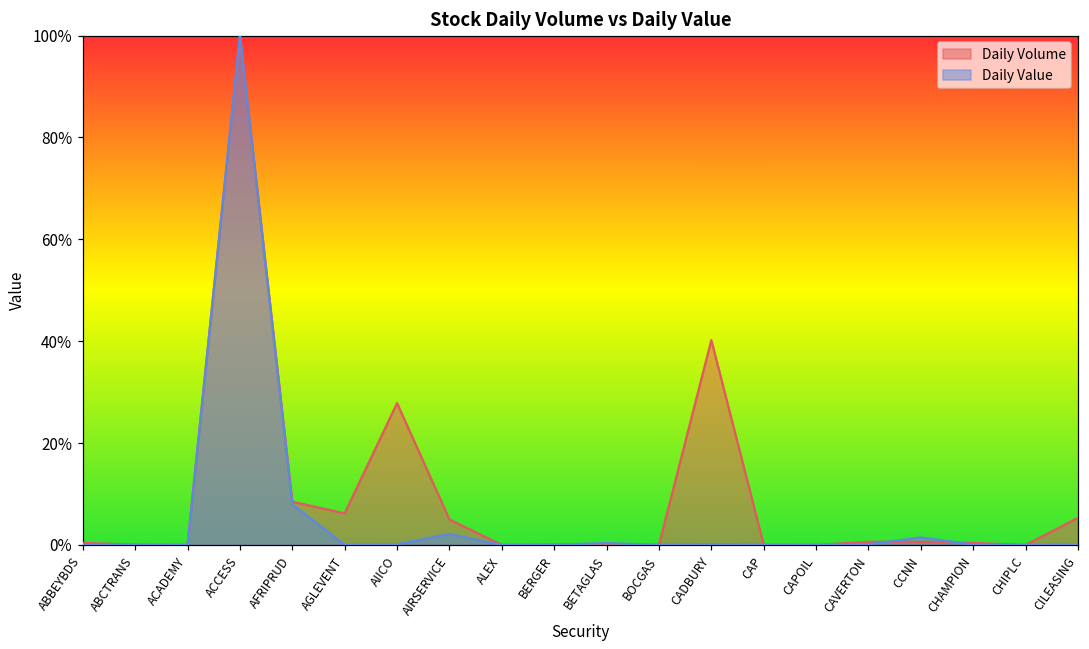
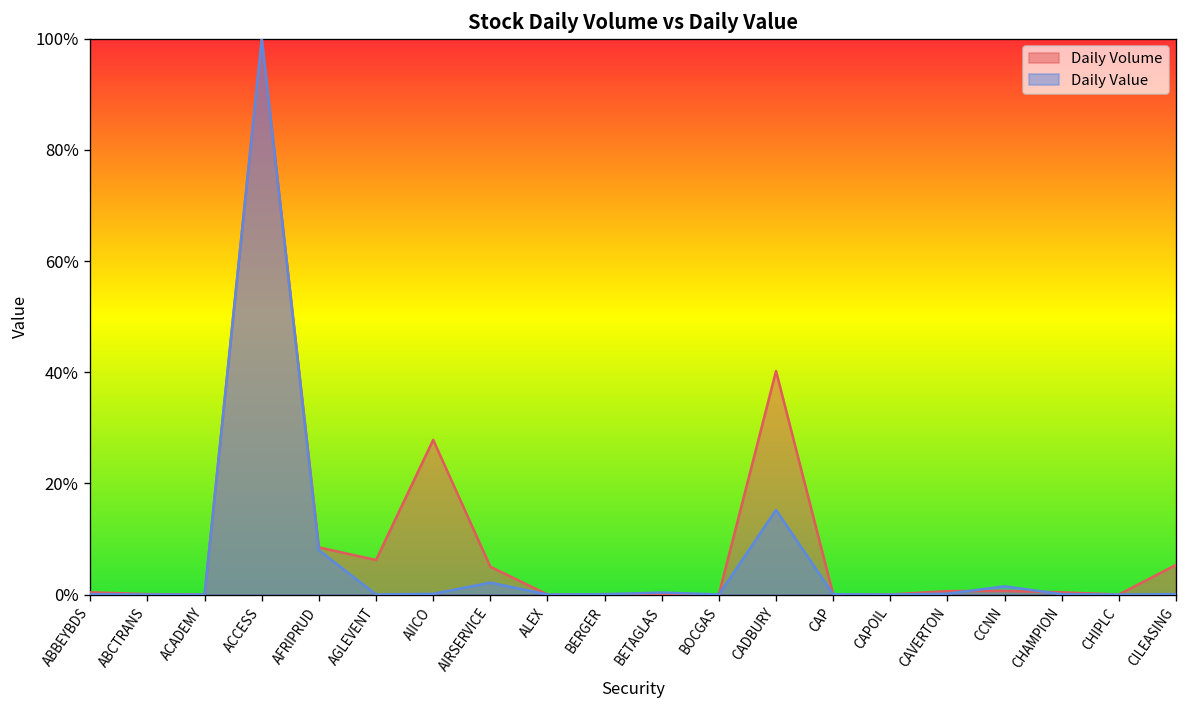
  {
    "Daily Volume": {
      "AGLEVENT": "6%",
      "AIICO": "28%",
      "AIRSERVICE": "5%",
      "CADBURY": "40%",
      "CCNN": "1%",
      "CILEASING": "5%"
    },
    "Daily Value": {
      "AGLEVENT": "0%",
      "AIICO": "0%",
      "AIRSERVICE": "2%",
-     "CADBURY": "0%",
+     "CADBURY": "15%",
      "CCNN": "1%",
      "CILEASING": "0%"
    }
  }
